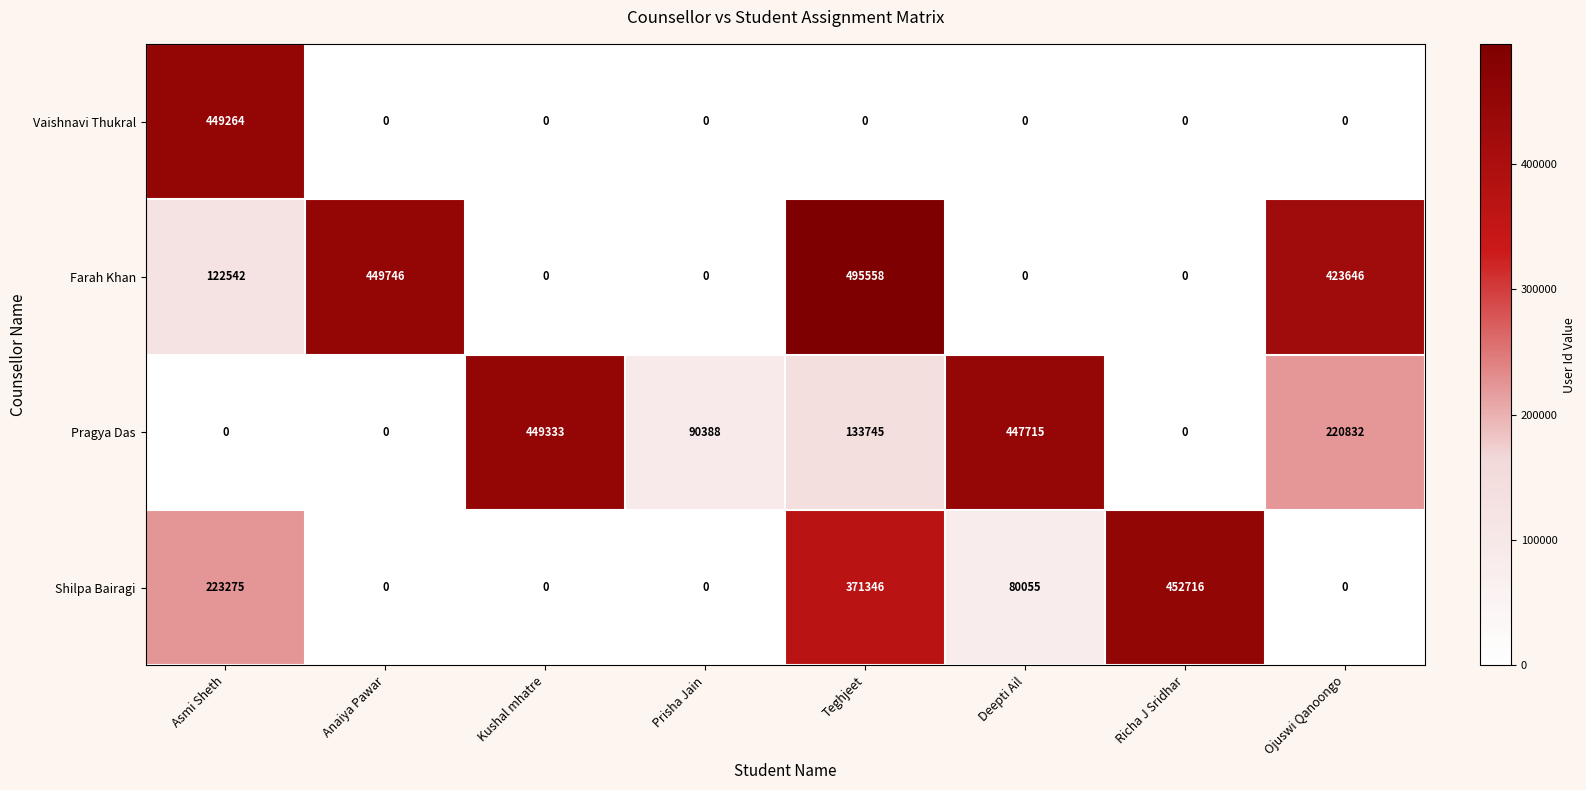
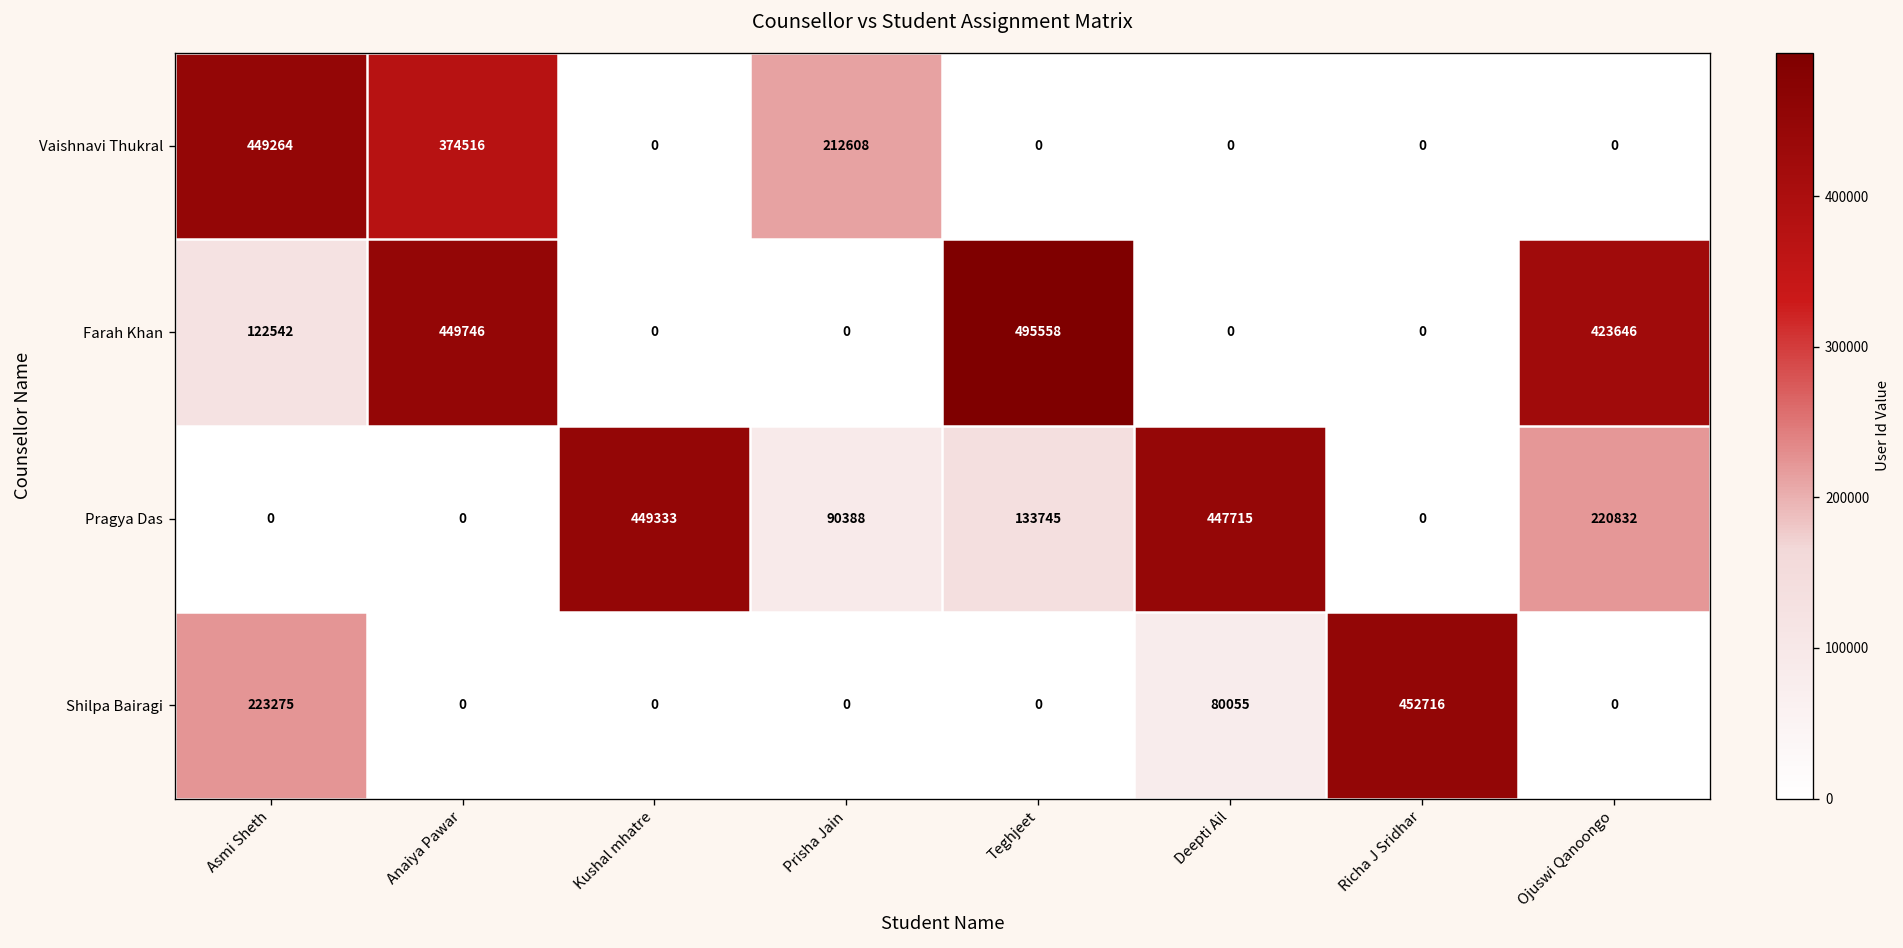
  {
    "Vaishnavi Thukral": {
      "Asmi Sheth": 449264,
-     "Anaiya Pawar": 0,
+     "Anaiya Pawar": 374516,
      "Kushal mhatre": 0,
-     "Prisha Jain": 0,
+     "Prisha Jain": 212608,
      "Teghjeet": 0,
      "Deepti Ail": 0,
      "Richa J Sridhar": 0,
      "Ojuswi Qanoongo": 0
    },
    "Farah Khan": {
      "Asmi Sheth": 122542,
      "Anaiya Pawar": 449746,
      "Kushal mhatre": 0,
      "Prisha Jain": 0,
      "Teghjeet": 495558,
      "Deepti Ail": 0,
      "Richa J Sridhar": 0,
      "Ojuswi Qanoongo": 423646
    },
    "Pragya Das": {
      "Asmi Sheth": 0,
      "Anaiya Pawar": 0,
      "Kushal mhatre": 449333,
      "Prisha Jain": 90388,
      "Teghjeet": 133745,
      "Deepti Ail": 447715,
      "Richa J Sridhar": 0,
      "Ojuswi Qanoongo": 220832
    },
    "Shilpa Bairagi": {
      "Asmi Sheth": 223275,
      "Anaiya Pawar": 0,
      "Kushal mhatre": 0,
      "Prisha Jain": 0,
-     "Teghjeet": 371346,
+     "Teghjeet": 0,
      "Deepti Ail": 80055,
      "Richa J Sridhar": 452716,
      "Ojuswi Qanoongo": 0
    }
  }
